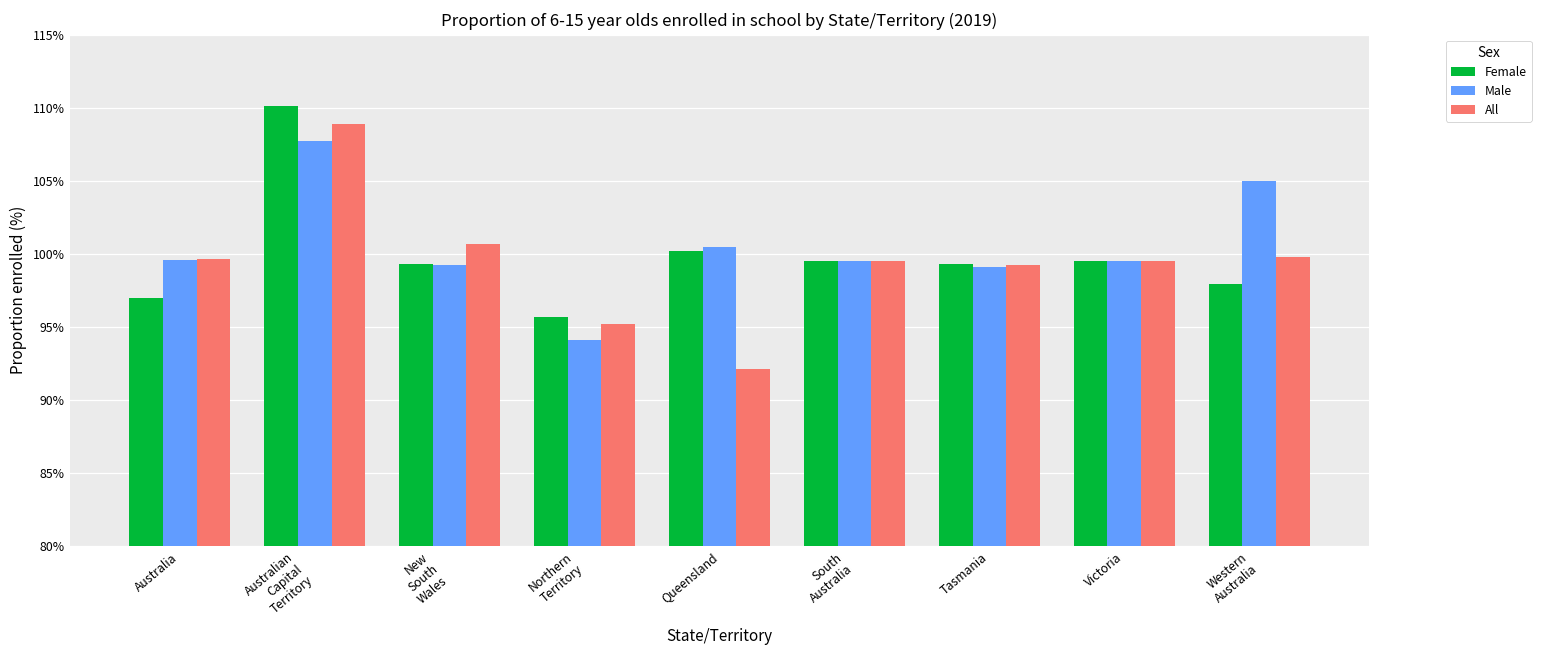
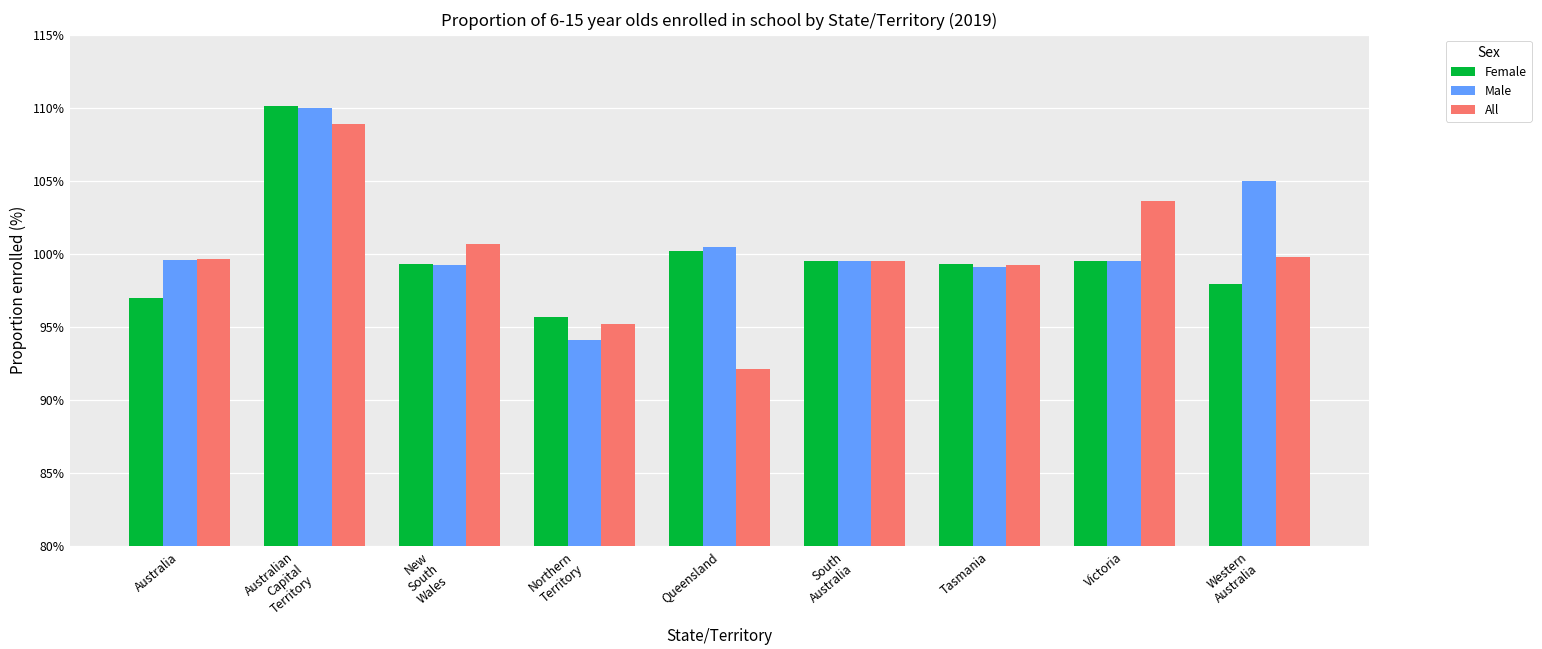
  {
    "Female": {
      "Australia": "97.0%",
      "Australian Capital Territory": "110.1%",
      "New South Wales": "99.3%",
      "Northern Territory": "95.7%",
      "Queensland": "100.2%",
      "South Australia": "99.5%",
      "Tasmania": "99.3%",
      "Victoria": "99.5%",
      "Western Australia": "97.9%"
    },
    "Male": {
      "Australia": "99.6%",
-     "Australian Capital Territory": "107.7%",
+     "Australian Capital Territory": "110.0%",
      "New South Wales": "99.3%",
      "Northern Territory": "94.1%",
      "Queensland": "100.5%",
      "South Australia": "99.5%",
      "Tasmania": "99.1%",
      "Victoria": "99.5%",
      "Western Australia": "105.0%"
    },
    "All": {
      "Australia": "99.6%",
      "Australian Capital Territory": "108.9%",
      "New South Wales": "100.7%",
      "Northern Territory": "95.2%",
      "Queensland": "92.1%",
      "South Australia": "99.5%",
      "Tasmania": "99.2%",
-     "Victoria": "99.5%",
+     "Victoria": "103.6%",
      "Western Australia": "99.8%"
    }
  }
